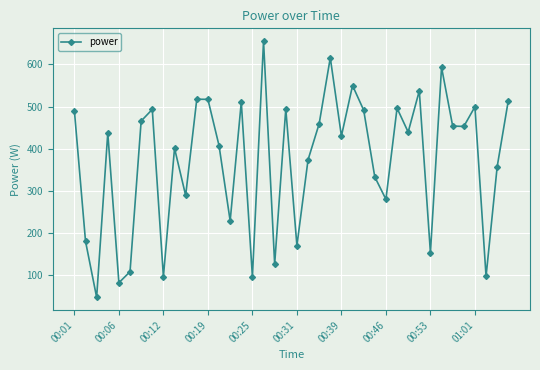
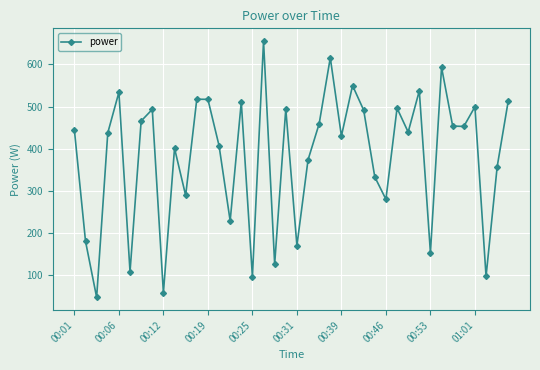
  {
-   "00:01": 490,
-   "00:06": 80,
-   "00:12": 100,
+   "00:01": 440,
+   "00:06": 530,
+   "00:12": 60,
    "00:19": 520,
    "00:25": 100,
    "00:31": 170,
    "00:39": 430,
    "00:46": 280,
    "00:53": 150,
    "01:01": 500
  }
